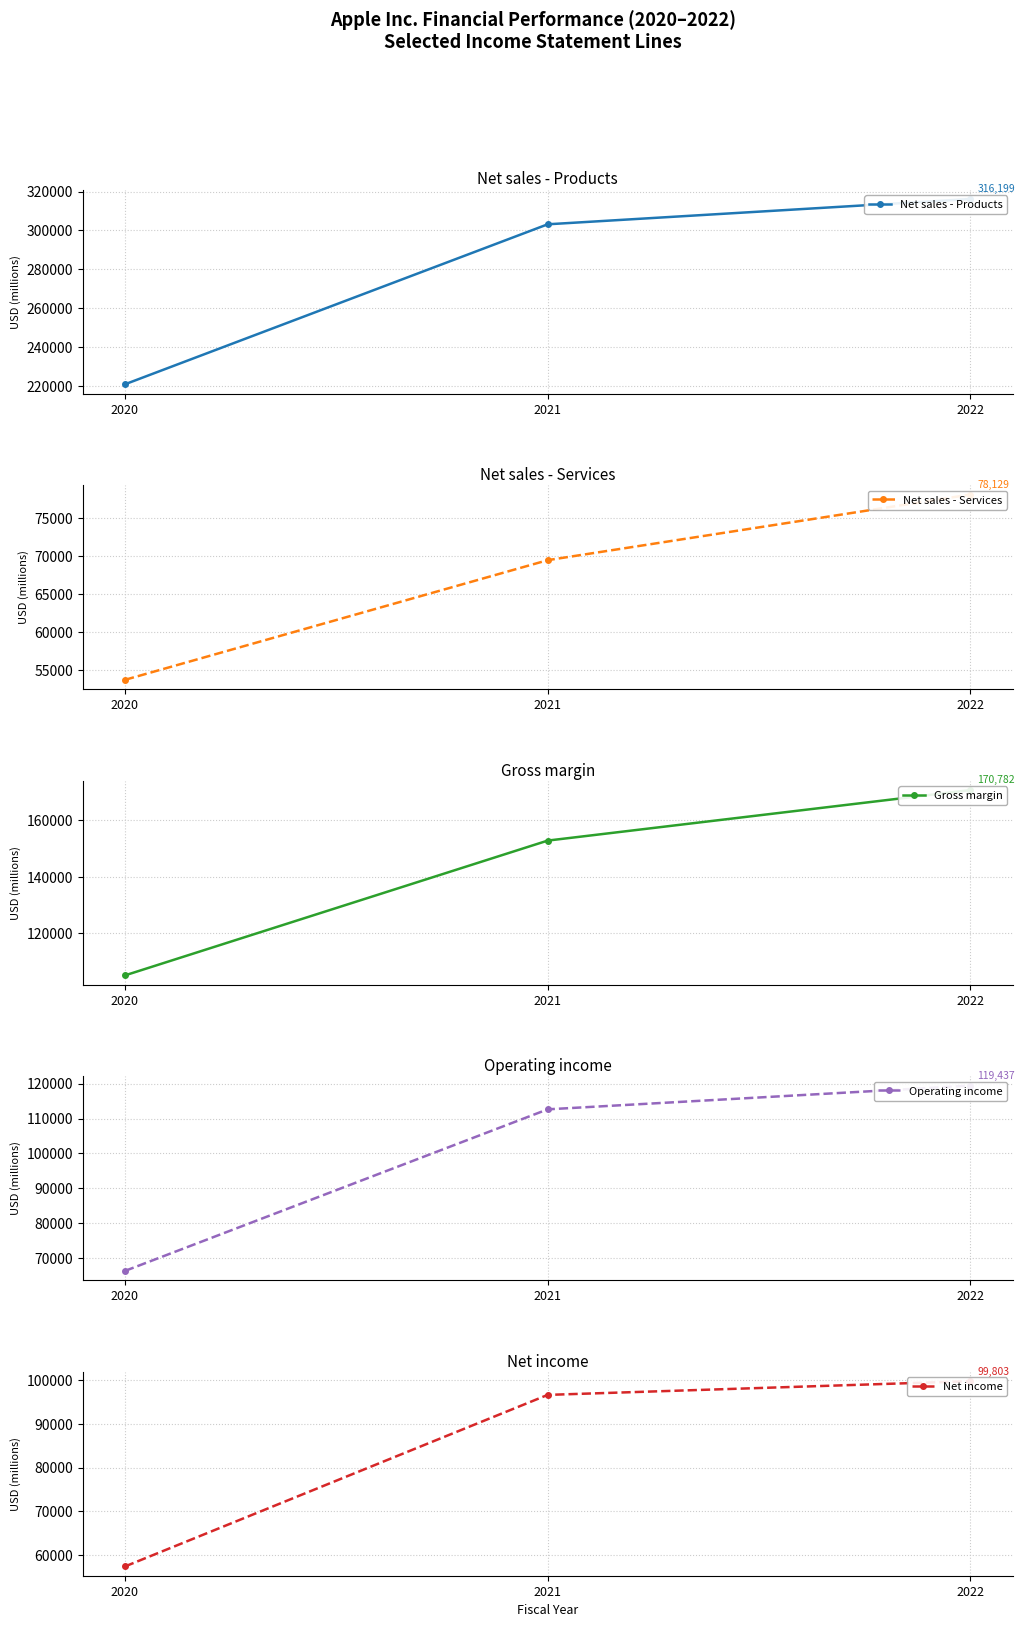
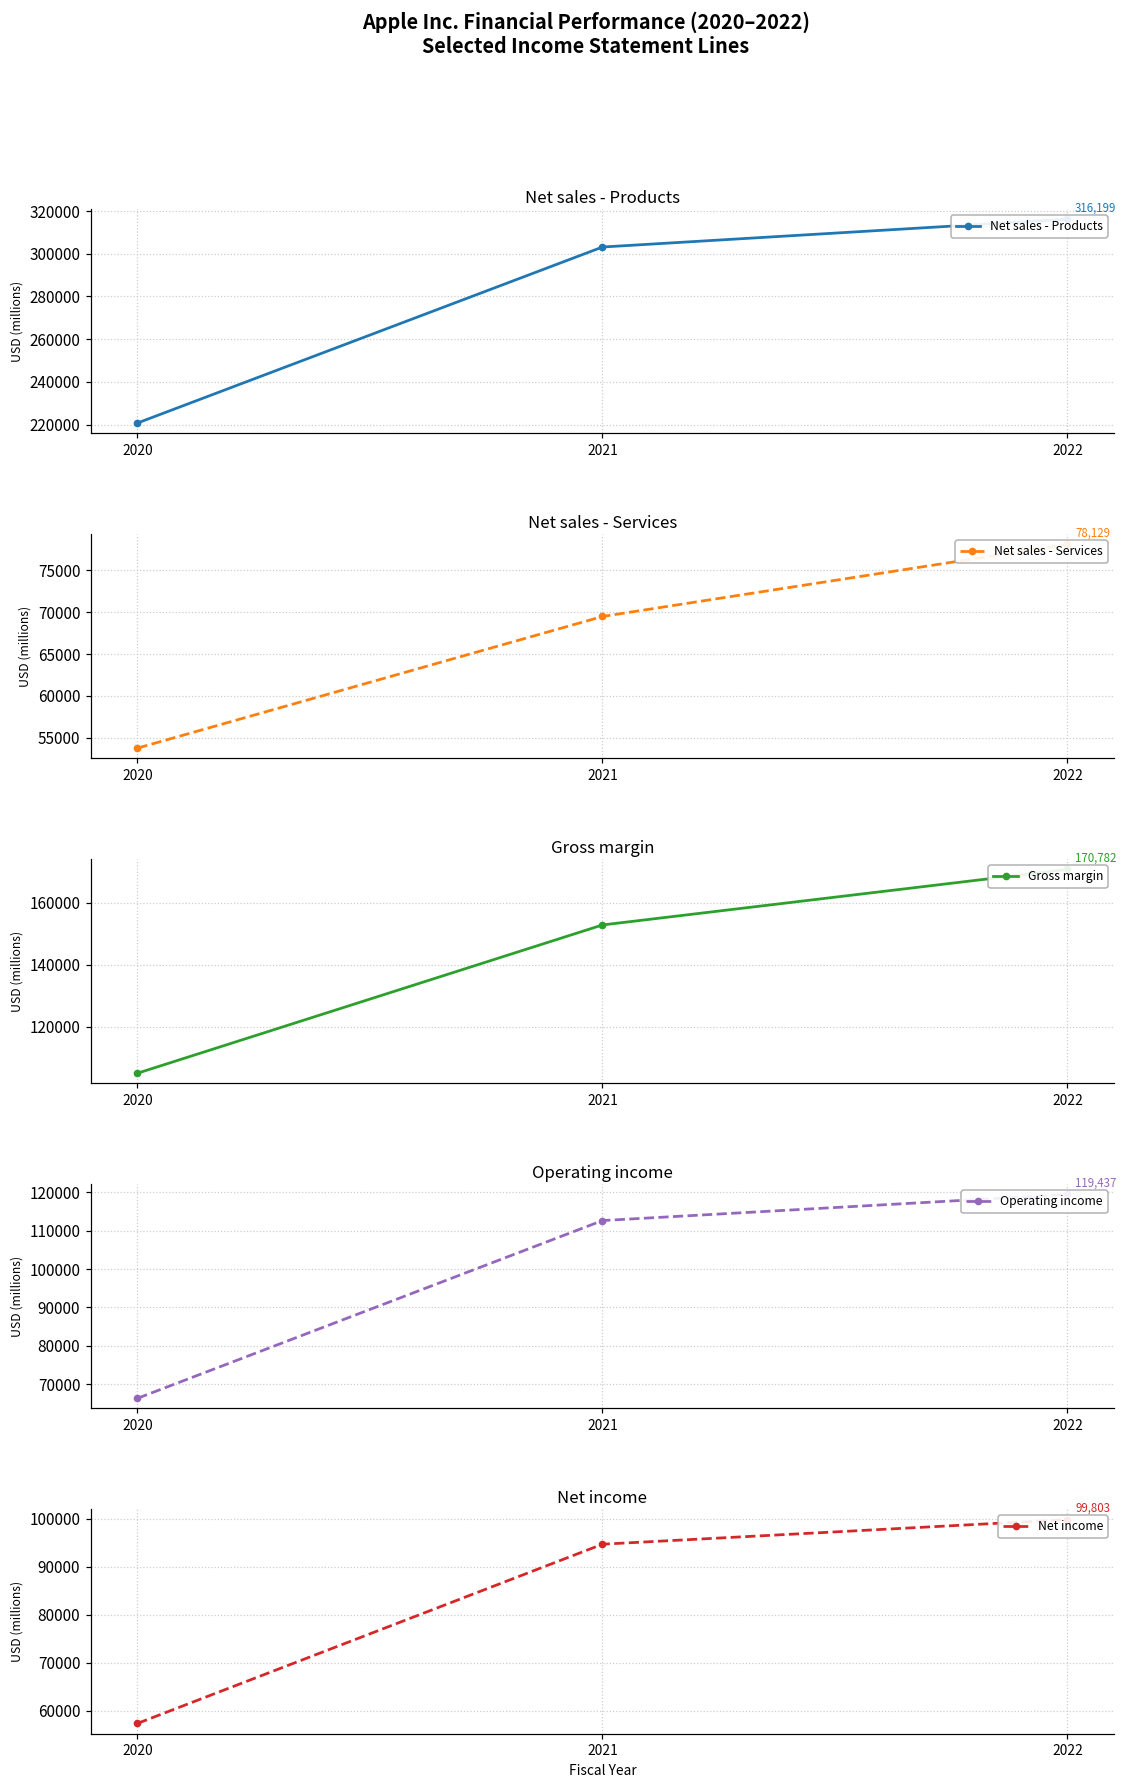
  {
    "Net sales - Products": {
      "2020": 221000,
      "2021": 303000
    },
    "Net sales - Services": {
      "2020": 54000,
      "2021": 70000
    },
    "Gross margin": {
      "2020": 105000,
      "2021": 153000
    },
    "Operating income": {
      "2020": 66000,
      "2021": 113000
    },
    "Net income": {
      "2020": 57000,
-     "2021": 97000
+     "2021": 95000
    }
  }
